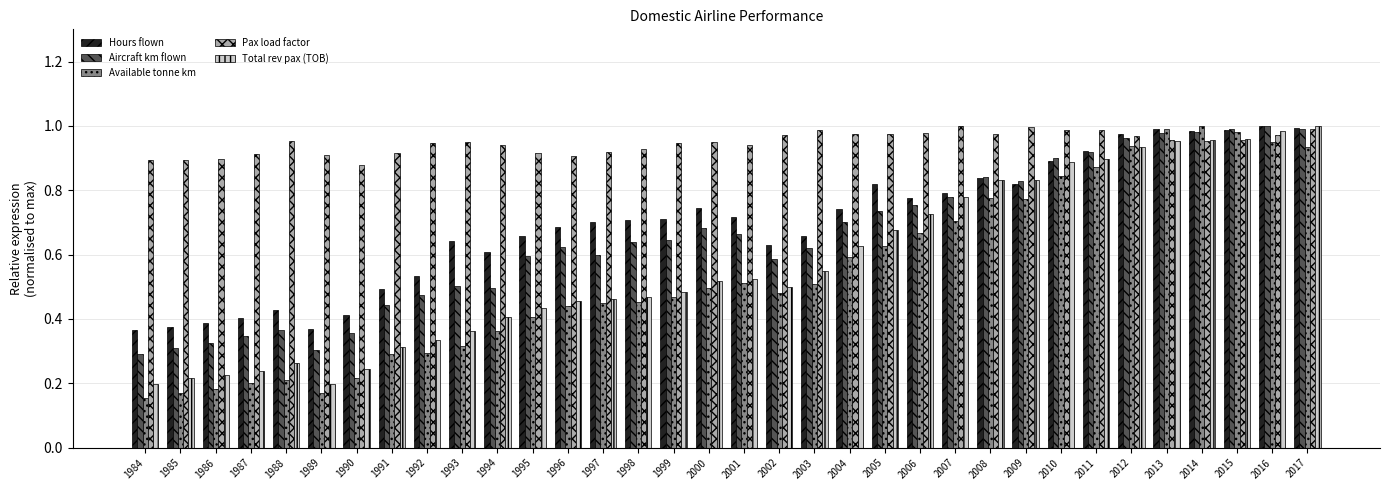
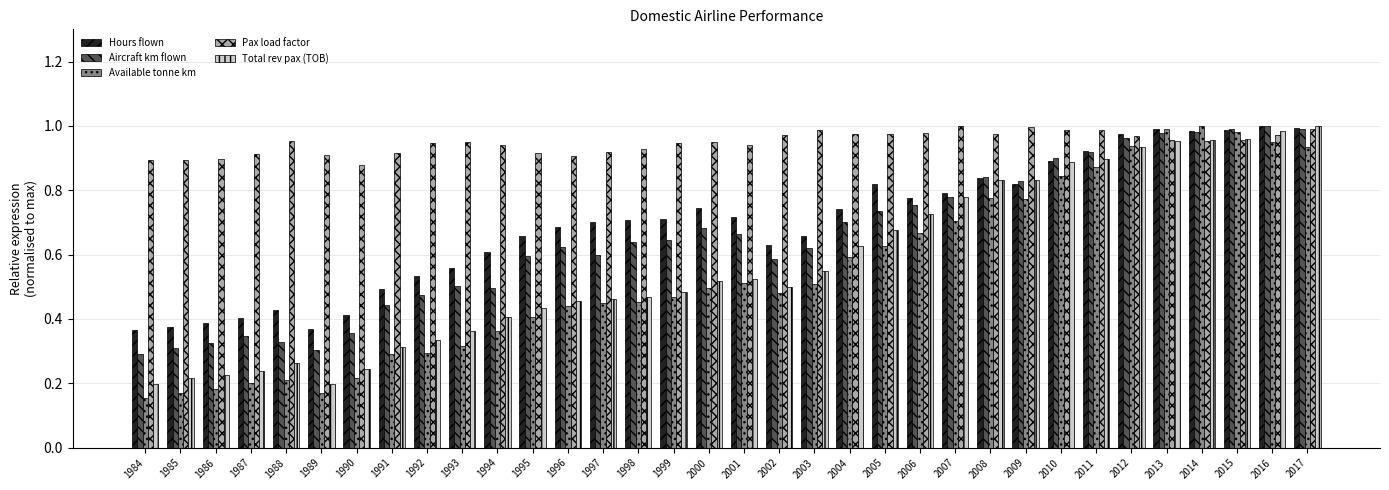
  {
    "Hours flown": {
      "1984": 0.37,
      "1985": 0.38,
      "1986": 0.39,
      "1987": 0.40,
      "1988": 0.43,
      "1989": 0.37,
      "1990": 0.41,
      "1991": 0.49,
      "1992": 0.53,
-     "1993": 0.64,
+     "1993": 0.56,
      "1994": 0.61,
      "1995": 0.66,
      "1996": 0.69,
      "1997": 0.70,
      "1998": 0.71,
      "1999": 0.71,
      "2000": 0.74,
      "2001": 0.72,
      "2002": 0.63,
      "2003": 0.66,
      "2004": 0.74,
      "2005": 0.82,
      "2006": 0.77,
      "2007": 0.79,
      "2008": 0.84,
      "2009": 0.82,
      "2010": 0.89,
      "2011": 0.92,
      "2012": 0.97,
      "2013": 0.99,
      "2014": 0.98,
      "2015": 0.99,
      "2016": 1.00,
      "2017": 0.99
    },
    "Aircraft km flown": {
      "1984": 0.29,
      "1985": 0.31,
      "1986": 0.32,
      "1987": 0.35,
-     "1988": 0.37,
+     "1988": 0.33,
      "1989": 0.30,
      "1990": 0.36,
      "1991": 0.44,
      "1992": 0.47,
      "1993": 0.50,
      "1994": 0.49,
      "1995": 0.60,
      "1996": 0.62,
      "1997": 0.60,
      "1998": 0.64,
      "1999": 0.65,
      "2000": 0.68,
      "2001": 0.66,
      "2002": 0.59,
      "2003": 0.62,
      "2004": 0.70,
      "2005": 0.74,
      "2006": 0.75,
      "2007": 0.78,
      "2008": 0.84,
      "2009": 0.83,
      "2010": 0.90,
      "2011": 0.92,
      "2012": 0.96,
      "2013": 0.98,
      "2014": 0.98,
      "2015": 0.99,
      "2016": 1.00,
      "2017": 0.99
    }
  }
